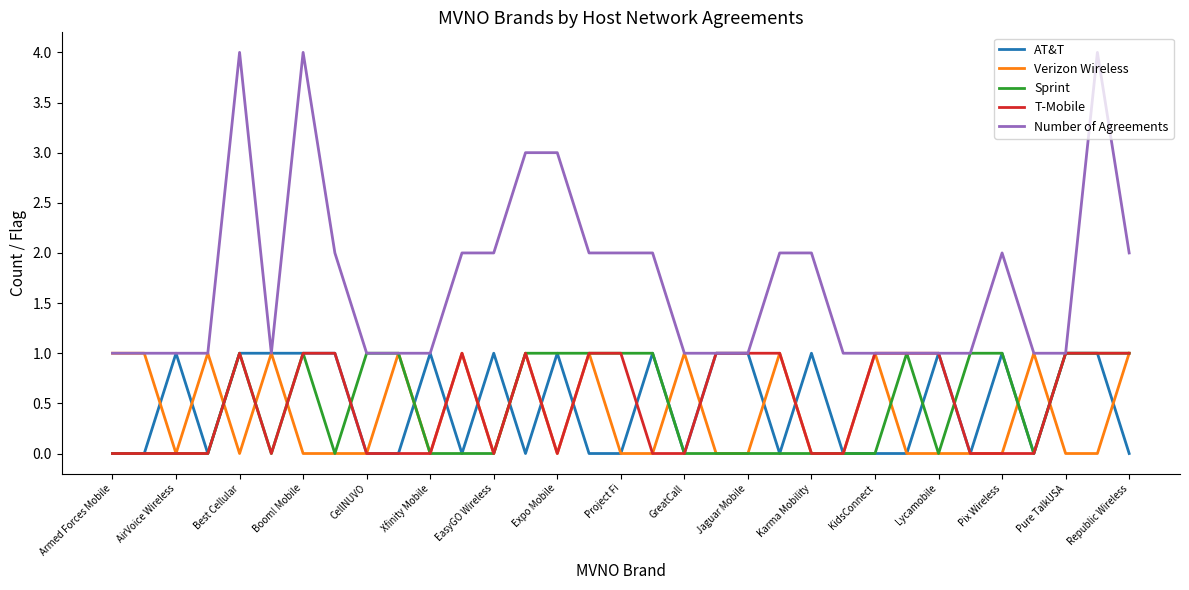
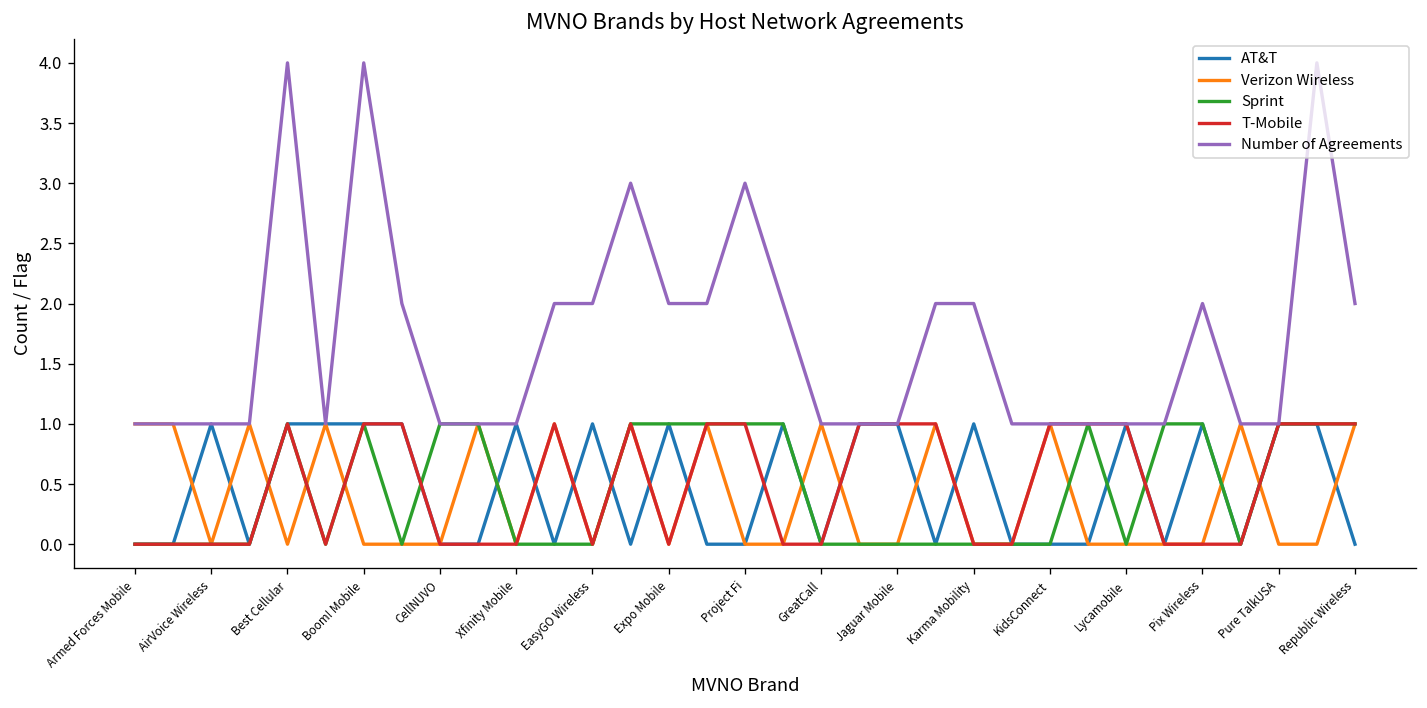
  {
    "AT&T": {
      "EasyGO Wireless": 1,
      "Karma Mobility": 1,
      "Republic Wireless": 0
    },
    "Verizon Wireless": {
      "Best Cellular": 0,
      "Boom! Mobile": 0,
      "Pure TalkUSA": 0
    },
    "Number of Agreements": {
      "Best Cellular": 4,
      "Boom! Mobile": 4,
      "EasyGO Wireless": 2,
-     "Expo Mobile": 3,
-     "Project Fi": 2,
+     "Expo Mobile": 2,
+     "Project Fi": 3,
      "Karma Mobility": 2,
      "Pix Wireless": 2,
      "Republic Wireless": 2
    }
  }
